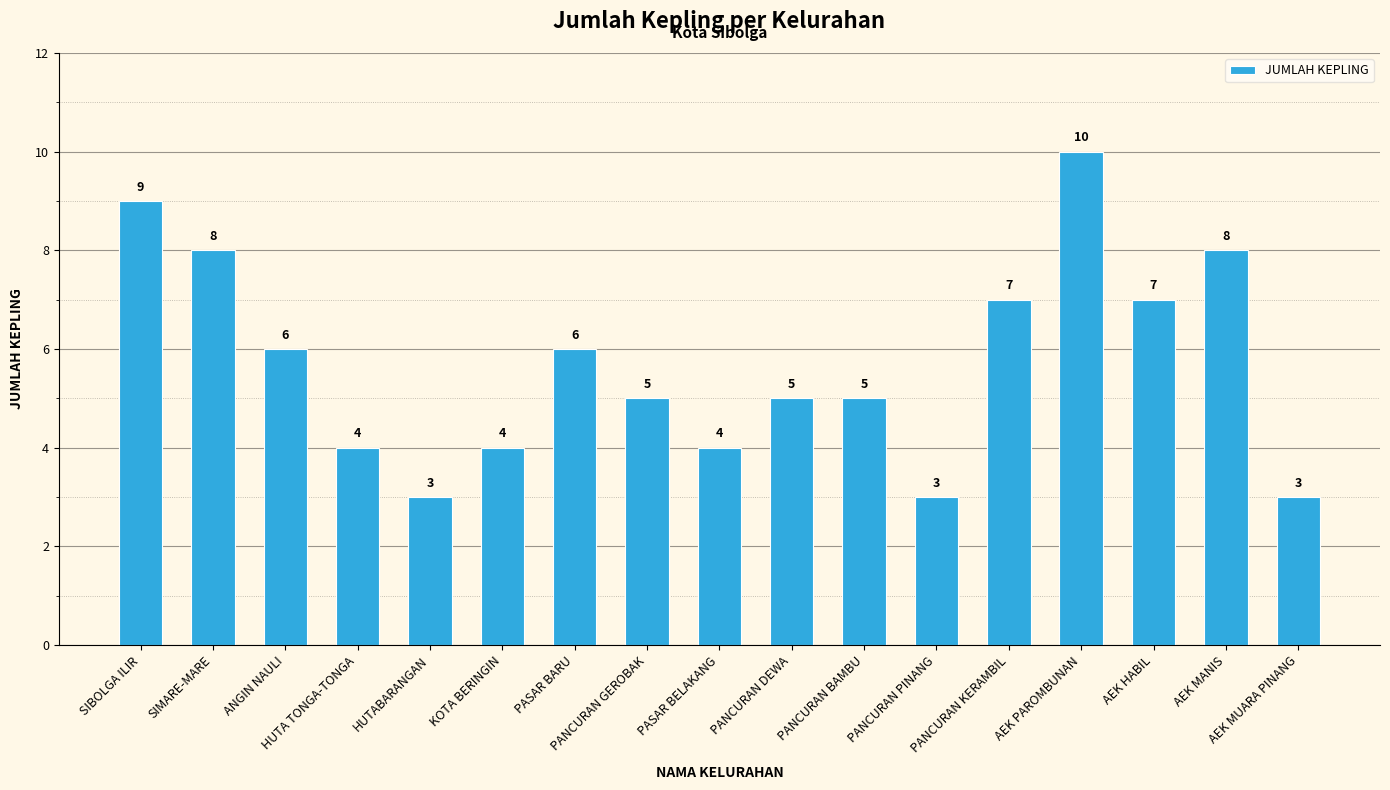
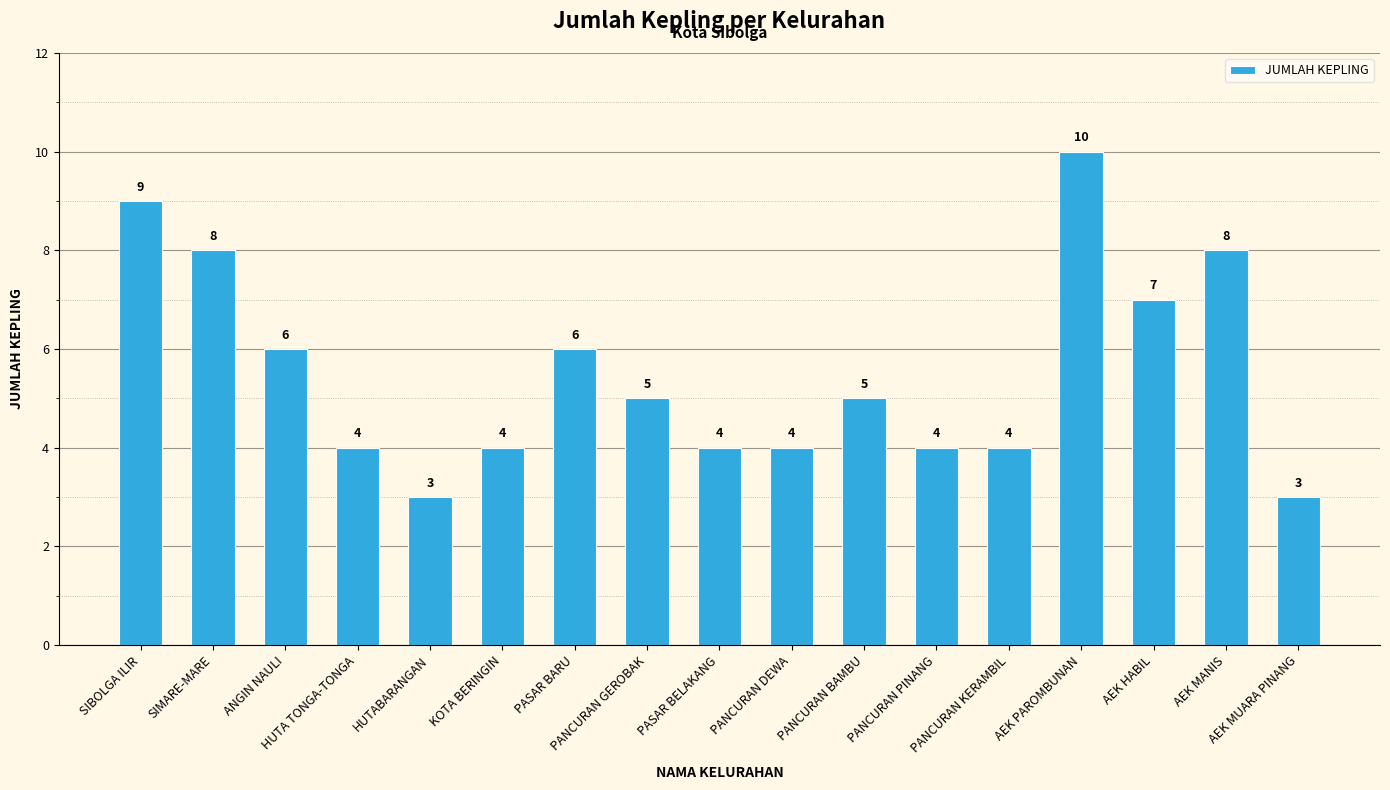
  {
    "SIBOLGA ILIR": 9,
    "SIMARE-MARE": 8,
    "ANGIN NAULI": 6,
    "HUTA TONGA-TONGA": 4,
    "HUTABARANGAN": 3,
    "KOTA BERINGIN": 4,
    "PASAR BARU": 6,
    "PANCURAN GEROBAK": 5,
    "PASAR BELAKANG": 4,
-   "PANCURAN DEWA": 5,
+   "PANCURAN DEWA": 4,
    "PANCURAN BAMBU": 5,
-   "PANCURAN PINANG": 3,
-   "PANCURAN KERAMBIL": 7,
+   "PANCURAN PINANG": 4,
+   "PANCURAN KERAMBIL": 4,
    "AEK PAROMBUNAN": 10,
    "AEK HABIL": 7,
    "AEK MANIS": 8,
    "AEK MUARA PINANG": 3
  }
